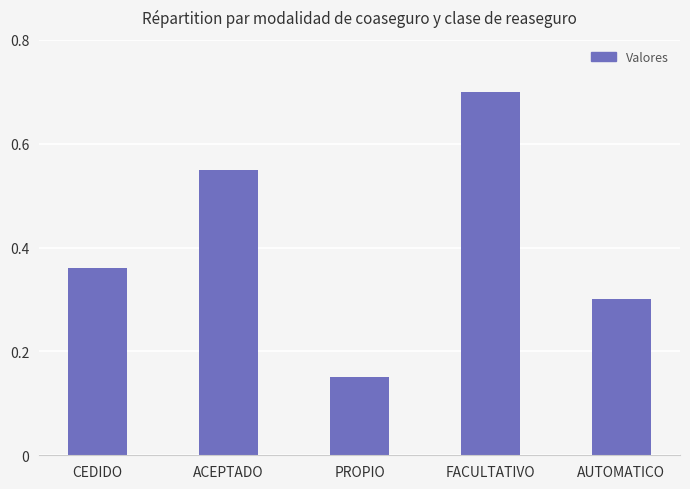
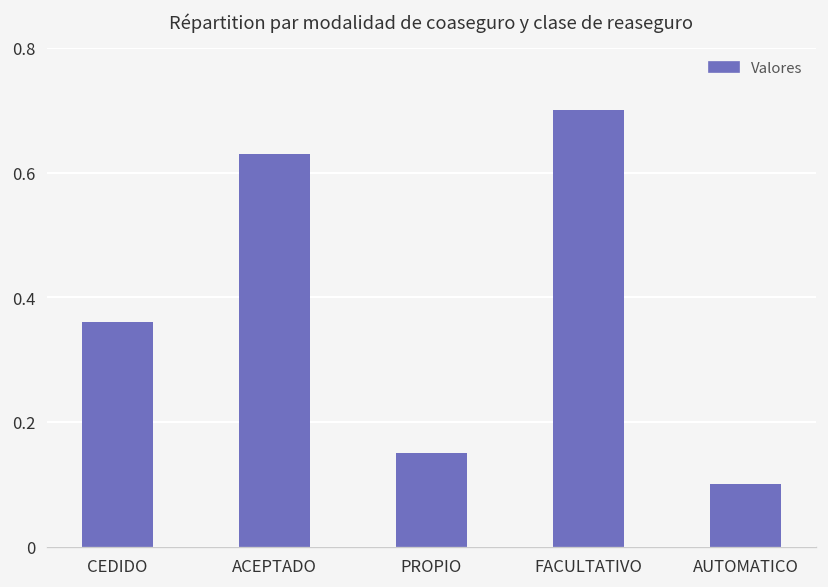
  {
    "CEDIDO": 0.36,
-   "ACEPTADO": 0.55,
+   "ACEPTADO": 0.63,
    "PROPIO": 0.15,
    "FACULTATIVO": 0.70,
-   "AUTOMATICO": 0.3
+   "AUTOMATICO": 0.1
  }
